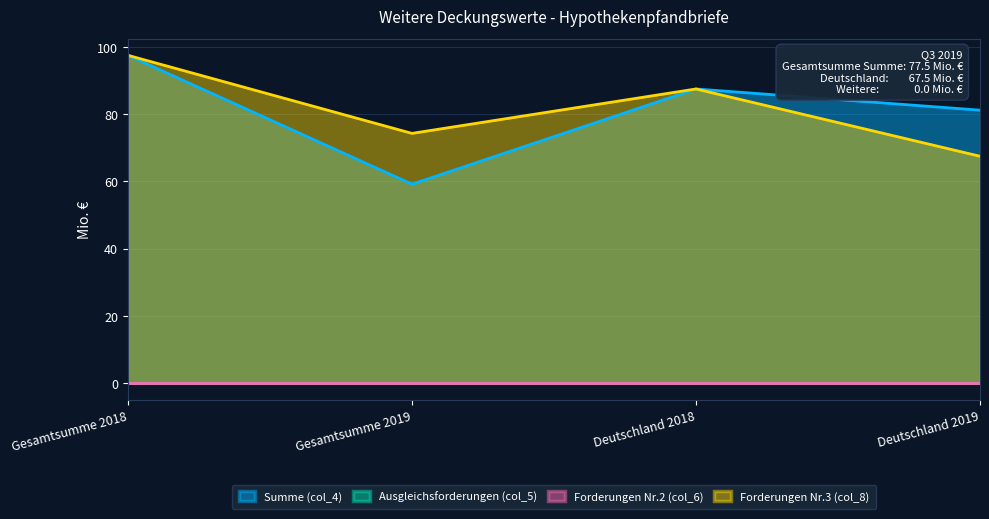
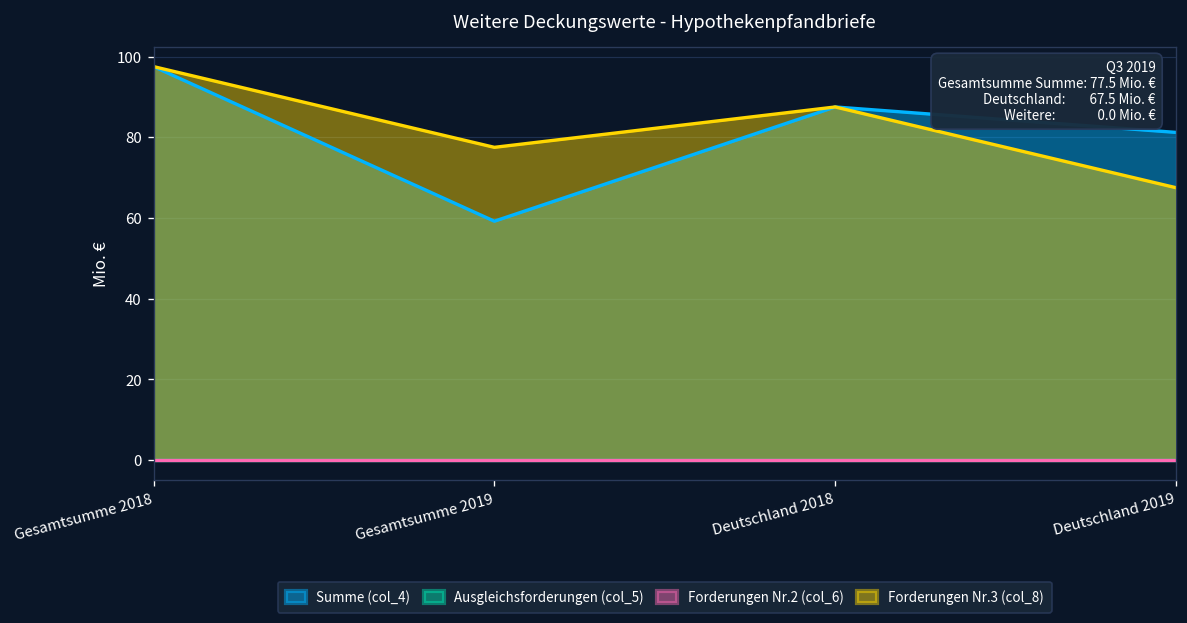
  {
    "Summe (col_4)": {
      "Gesamtsumme 2019": 59
    },
    "Forderungen Nr.2 (col_6)": {
      "Gesamtsumme 2018": 0,
      "Gesamtsumme 2019": 0,
      "Deutschland 2018": 0,
      "Deutschland 2019": 0
    },
    "Forderungen Nr.3 (col_8)": {
-     "Gesamtsumme 2019": 74,
+     "Gesamtsumme 2019": 78,
      "Deutschland 2019": 68
    }
  }
